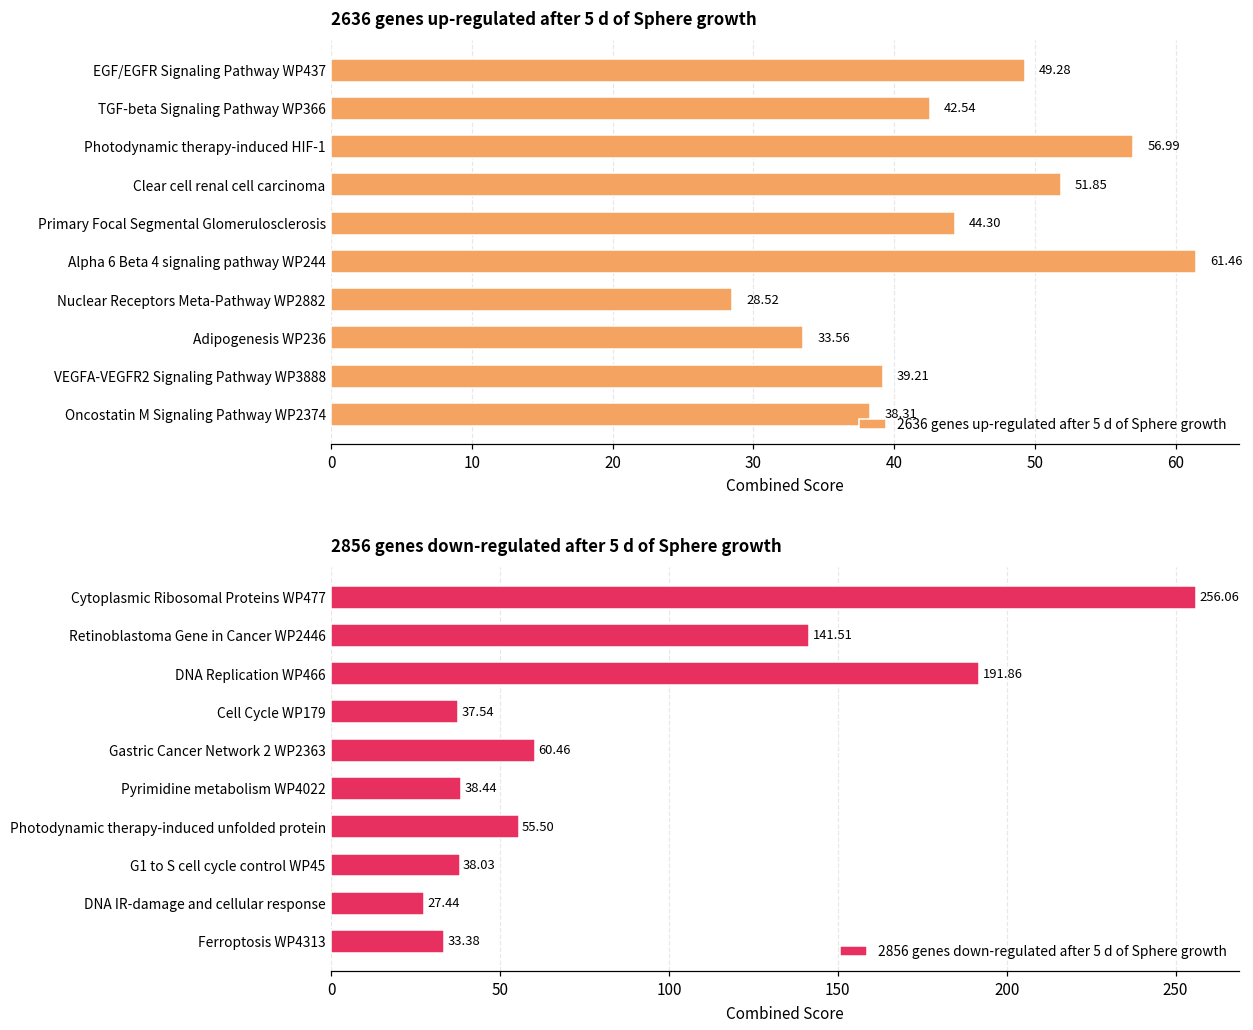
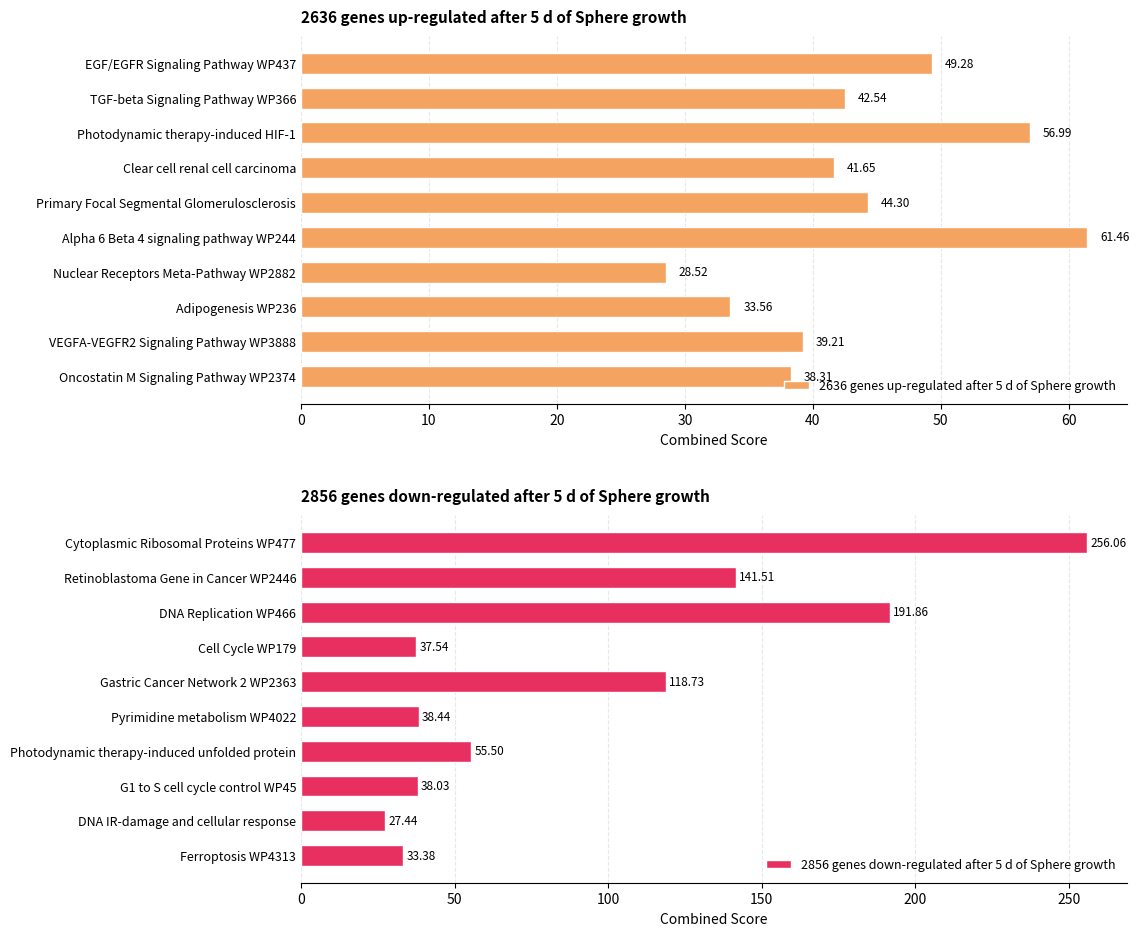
  {
    "2636 genes up-regulated after 5 d of Sphere growth": {
      "EGF/EGFR Signaling Pathway WP437": 49.28,
      "TGF-beta Signaling Pathway WP366": 42.54,
      "Photodynamic therapy-induced HIF-1": 56.99,
-     "Clear cell renal cell carcinoma": 51.85,
+     "Clear cell renal cell carcinoma": 41.65,
      "Primary Focal Segmental Glomerulosclerosis": 44.30,
      "Alpha 6 Beta 4 signaling pathway WP244": 61.46,
      "Nuclear Receptors Meta-Pathway WP2882": 28.52,
      "Adipogenesis WP236": 33.56,
      "VEGFA-VEGFR2 Signaling Pathway WP3888": 39.21,
      "Oncostatin M Signaling Pathway WP2374": 38.31
    },
    "2856 genes down-regulated after 5 d of Sphere growth": {
      "Cytoplasmic Ribosomal Proteins WP477": 256.06,
      "Retinoblastoma Gene in Cancer WP2446": 141.51,
      "DNA Replication WP466": 191.86,
      "Cell Cycle WP179": 37.54,
-     "Gastric Cancer Network 2 WP2363": 60.46,
+     "Gastric Cancer Network 2 WP2363": 118.73,
      "Pyrimidine metabolism WP4022": 38.44,
      "Photodynamic therapy-induced unfolded protein": 55.50,
      "G1 to S cell cycle control WP45": 38.03,
      "DNA IR-damage and cellular response": 27.44,
      "Ferroptosis WP4313": 33.38
    }
  }
